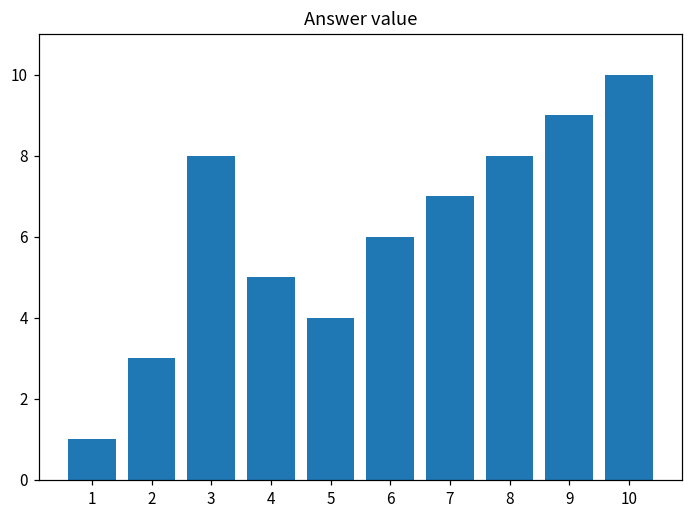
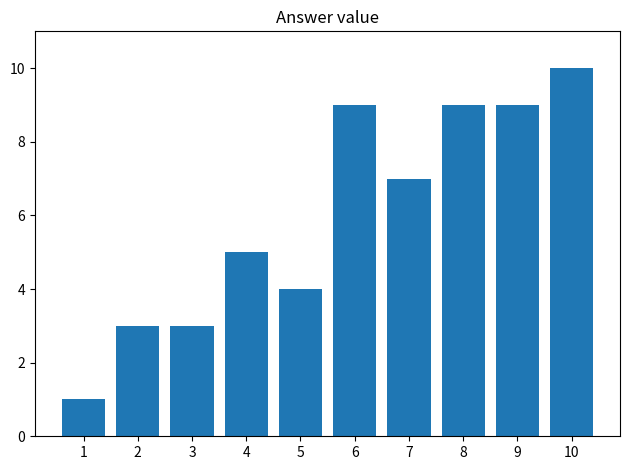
  {
    "1": 1,
    "2": 3,
-   "3": 8,
+   "3": 3,
    "4": 5,
    "5": 4,
-   "6": 6,
+   "6": 9,
    "7": 7,
-   "8": 8,
+   "8": 9,
    "9": 9,
    "10": 10
  }
